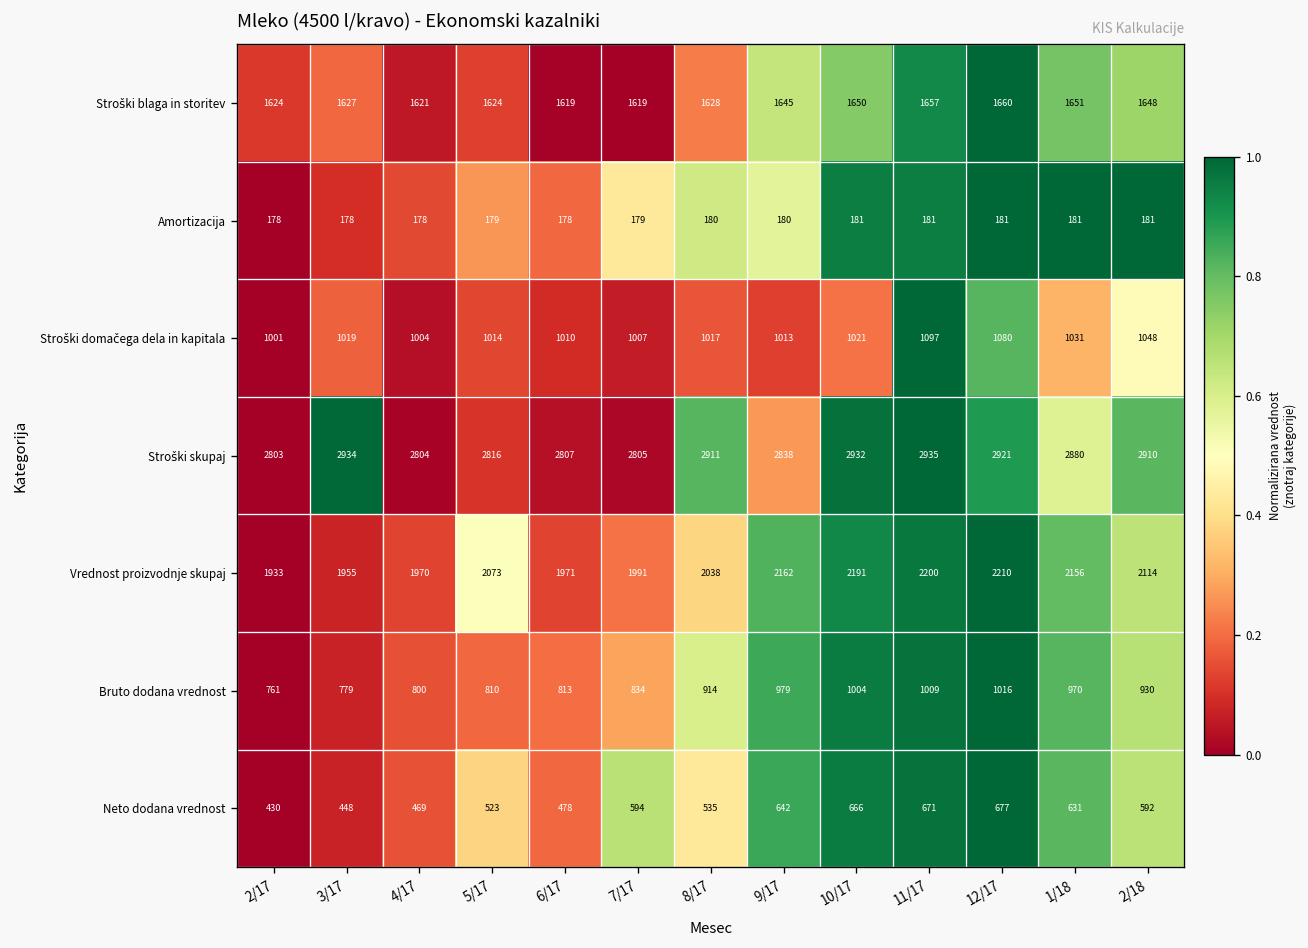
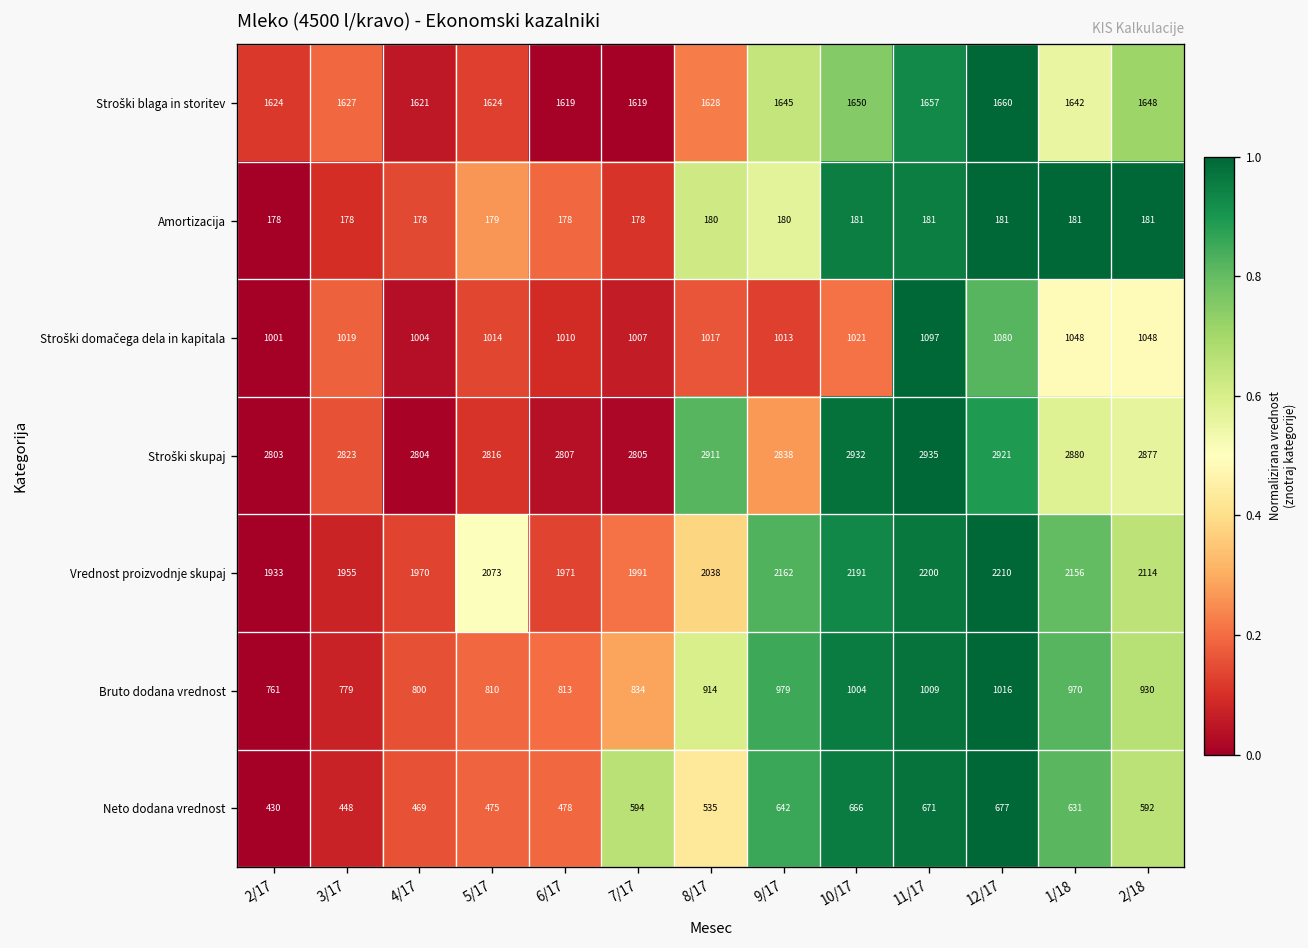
  {
    "Stroški blaga in storitev": {
      "2/17": 1624,
      "3/17": 1627,
      "4/17": 1621,
      "5/17": 1624,
      "6/17": 1619,
      "7/17": 1619,
      "8/17": 1628,
      "9/17": 1645,
      "10/17": 1650,
      "11/17": 1657,
      "12/17": 1660,
-     "1/18": 1651,
+     "1/18": 1642,
      "2/18": 1648
    },
    "Amortizacija": {
      "2/17": 178,
      "3/17": 178,
      "4/17": 178,
      "5/17": 179,
      "6/17": 178,
-     "7/17": 179,
+     "7/17": 178,
      "8/17": 180,
      "9/17": 180,
      "10/17": 181,
      "11/17": 181,
      "12/17": 181,
      "1/18": 181,
      "2/18": 181
    },
    "Stroški domačega dela in kapitala": {
      "2/17": 1001,
      "3/17": 1019,
      "4/17": 1004,
      "5/17": 1014,
      "6/17": 1010,
      "7/17": 1007,
      "8/17": 1017,
      "9/17": 1013,
      "10/17": 1021,
      "11/17": 1097,
      "12/17": 1080,
-     "1/18": 1031,
+     "1/18": 1048,
      "2/18": 1048
    },
    "Stroški skupaj": {
      "2/17": 2803,
-     "3/17": 2934,
+     "3/17": 2823,
      "4/17": 2804,
      "5/17": 2816,
      "6/17": 2807,
      "7/17": 2805,
      "8/17": 2911,
      "9/17": 2838,
      "10/17": 2932,
      "11/17": 2935,
      "12/17": 2921,
      "1/18": 2880,
-     "2/18": 2910
+     "2/18": 2877
    },
    "Vrednost proizvodnje skupaj": {
      "2/17": 1933,
      "3/17": 1955,
      "4/17": 1970,
      "5/17": 2073,
      "6/17": 1971,
      "7/17": 1991,
      "8/17": 2038,
      "9/17": 2162,
      "10/17": 2191,
      "11/17": 2200,
      "12/17": 2210,
      "1/18": 2156,
      "2/18": 2114
    },
    "Bruto dodana vrednost": {
      "2/17": 761,
      "3/17": 779,
      "4/17": 800,
      "5/17": 810,
      "6/17": 813,
      "7/17": 834,
      "8/17": 914,
      "9/17": 979,
      "10/17": 1004,
      "11/17": 1009,
      "12/17": 1016,
      "1/18": 970,
      "2/18": 930
    },
    "Neto dodana vrednost": {
      "2/17": 430,
      "3/17": 448,
      "4/17": 469,
-     "5/17": 523,
+     "5/17": 475,
      "6/17": 478,
      "7/17": 594,
      "8/17": 535,
      "9/17": 642,
      "10/17": 666,
      "11/17": 671,
      "12/17": 677,
      "1/18": 631,
      "2/18": 592
    }
  }
